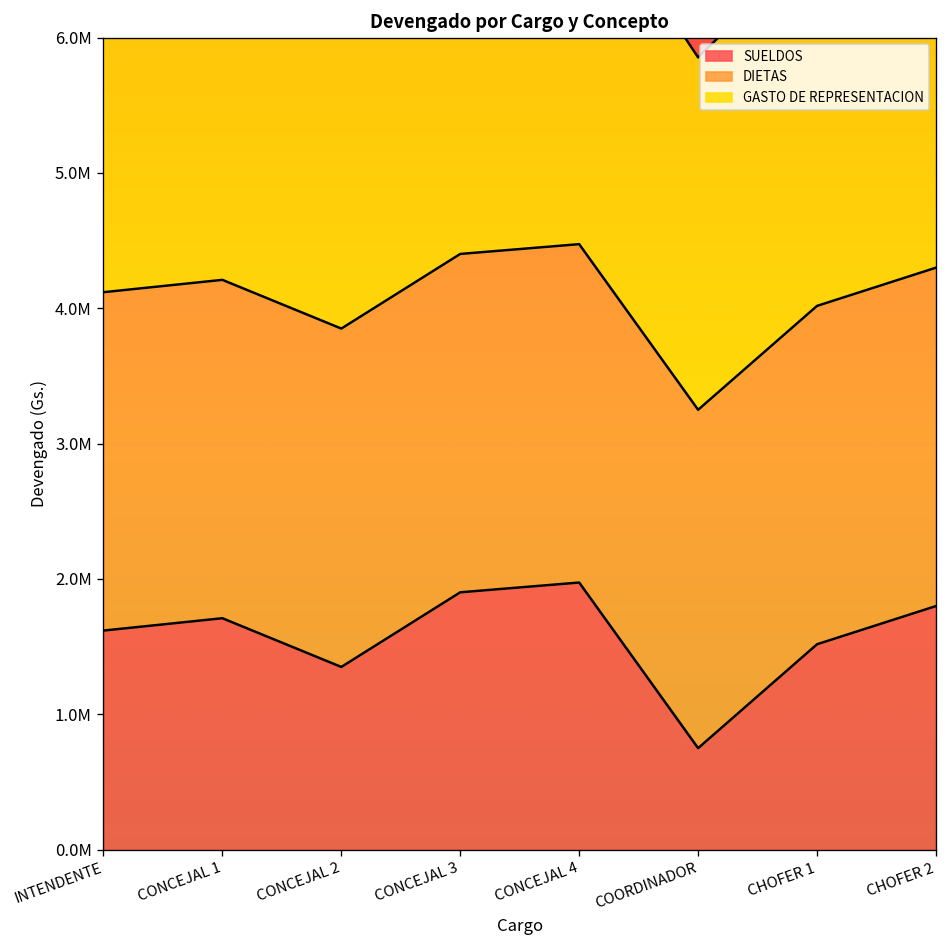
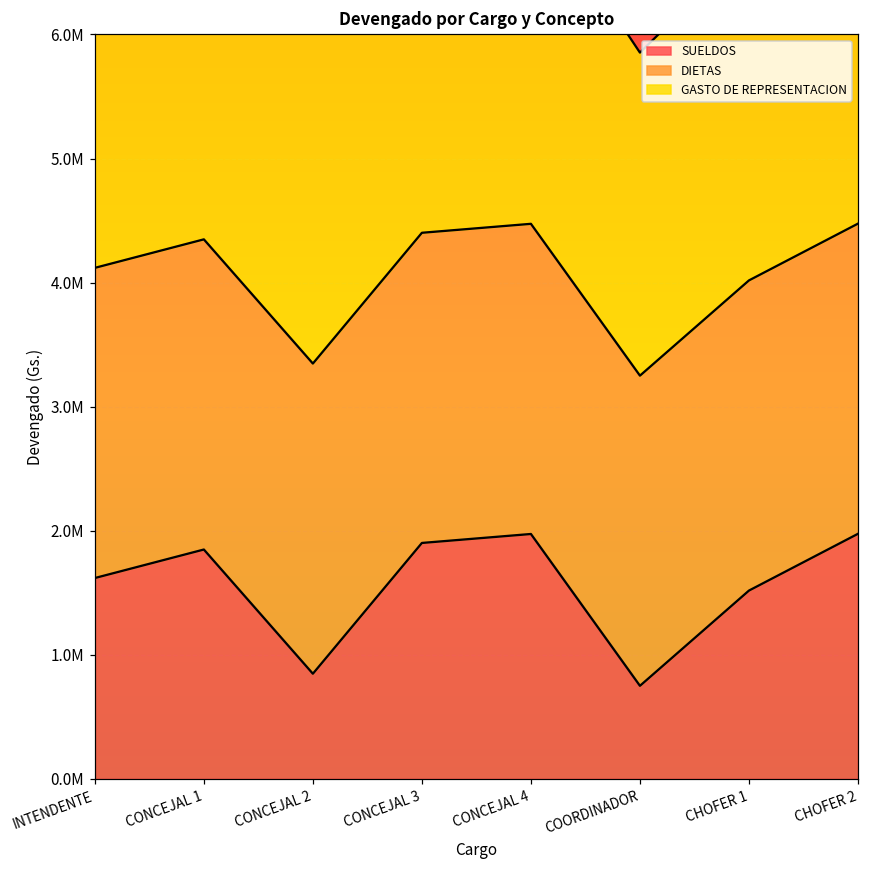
  {
    "SUELDOS": {
      "INTENDENTE": 1620000,
-     "CONCEJAL 1": 1710000,
-     "CONCEJAL 2": 1350000,
+     "CONCEJAL 1": 1850000,
+     "CONCEJAL 2": 850000,
      "CONCEJAL 3": 1900000,
      "CONCEJAL 4": 1970000,
      "COORDINADOR": 750000,
      "CHOFER 1": 1520000,
-     "CHOFER 2": 1800000
+     "CHOFER 2": 1980000
    },
    "DIETAS": {
      "INTENDENTE": 2500000,
      "CONCEJAL 1": 2500000,
      "CONCEJAL 2": 2500000,
      "CONCEJAL 3": 2500000,
      "CONCEJAL 4": 2500000,
      "COORDINADOR": 2500000,
      "CHOFER 1": 2500000,
      "CHOFER 2": 2500000
    },
    "GASTO DE REPRESENTACION": {
      "COORDINADOR": 2600000
    }
  }
